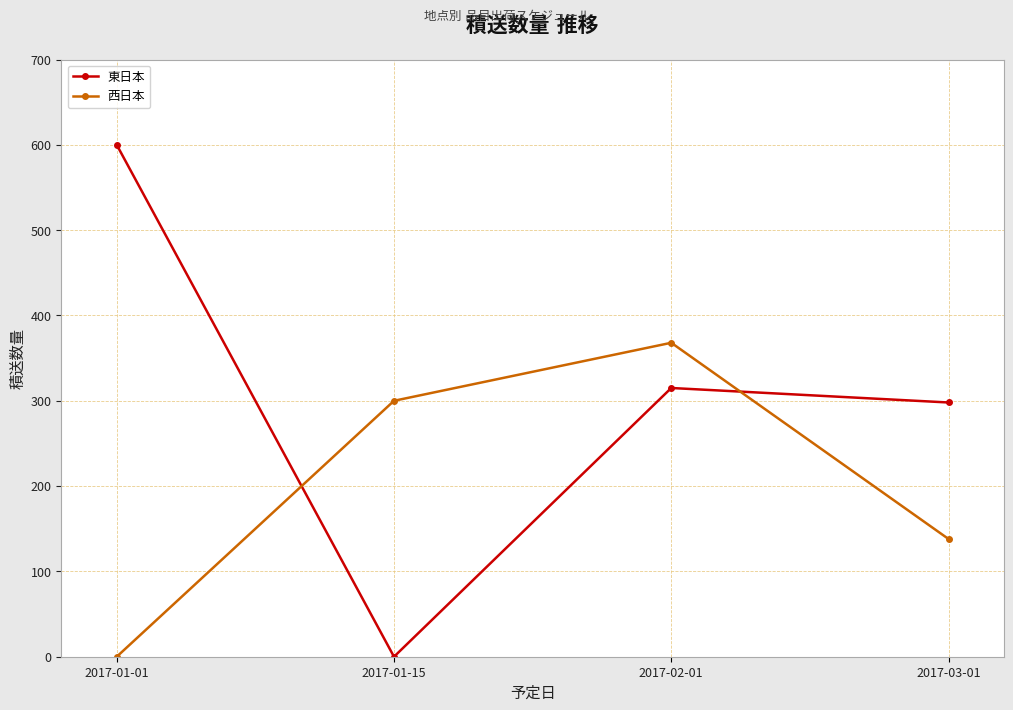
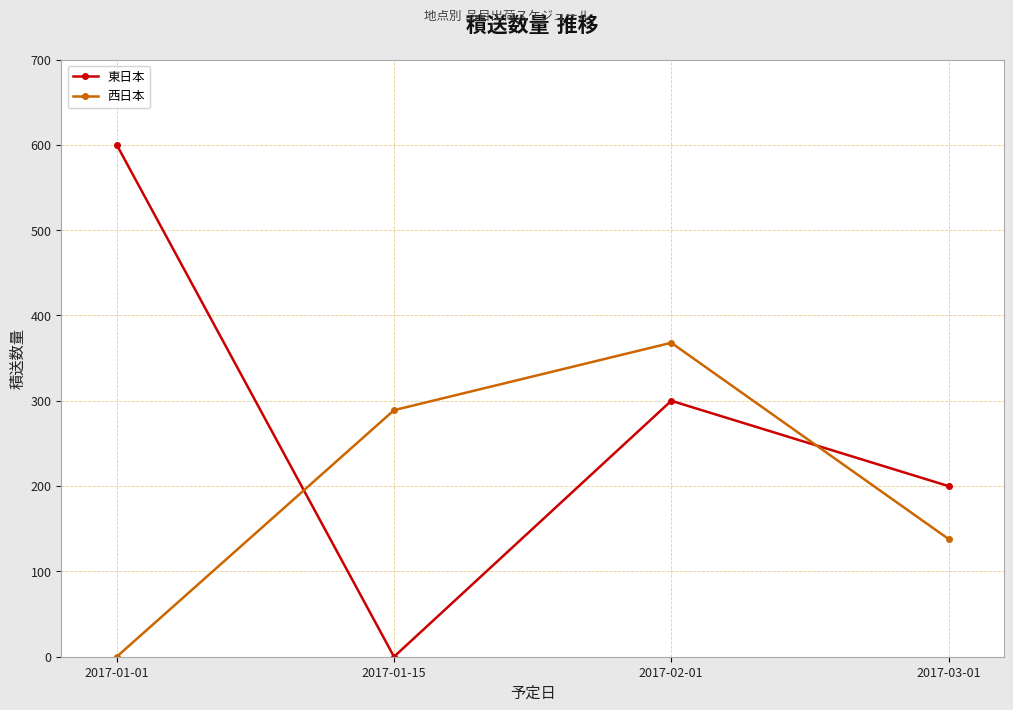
  {
    "東日本": {
      "2017-01-01": 600,
      "2017-01-15": 0,
-     "2017-02-01": 320,
-     "2017-03-01": 300
+     "2017-02-01": 300,
+     "2017-03-01": 200
    },
    "西日本": {
      "2017-01-01": 0,
-     "2017-01-15": 300,
+     "2017-01-15": 290,
      "2017-02-01": 370,
      "2017-03-01": 140
    }
  }
